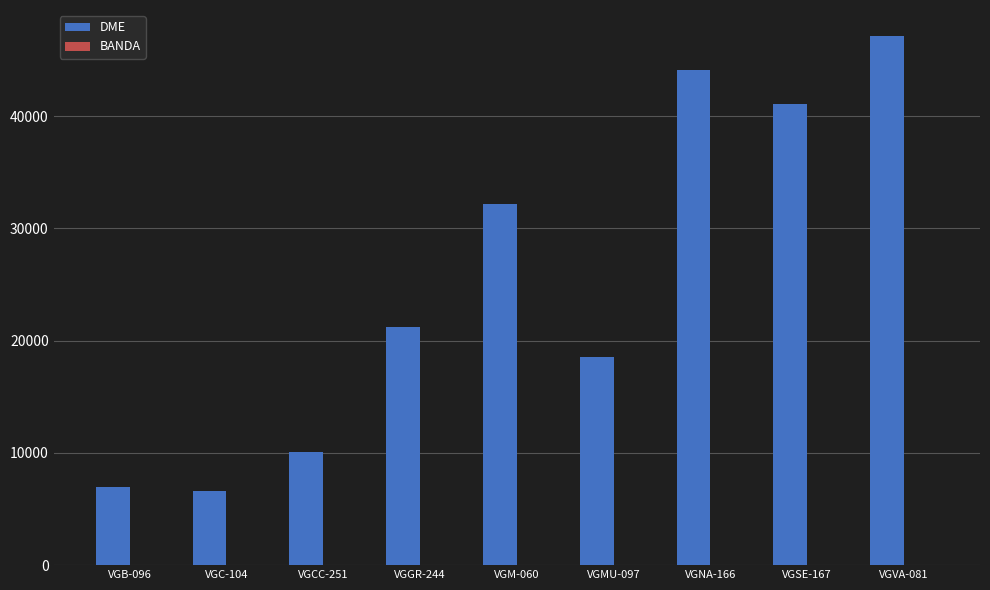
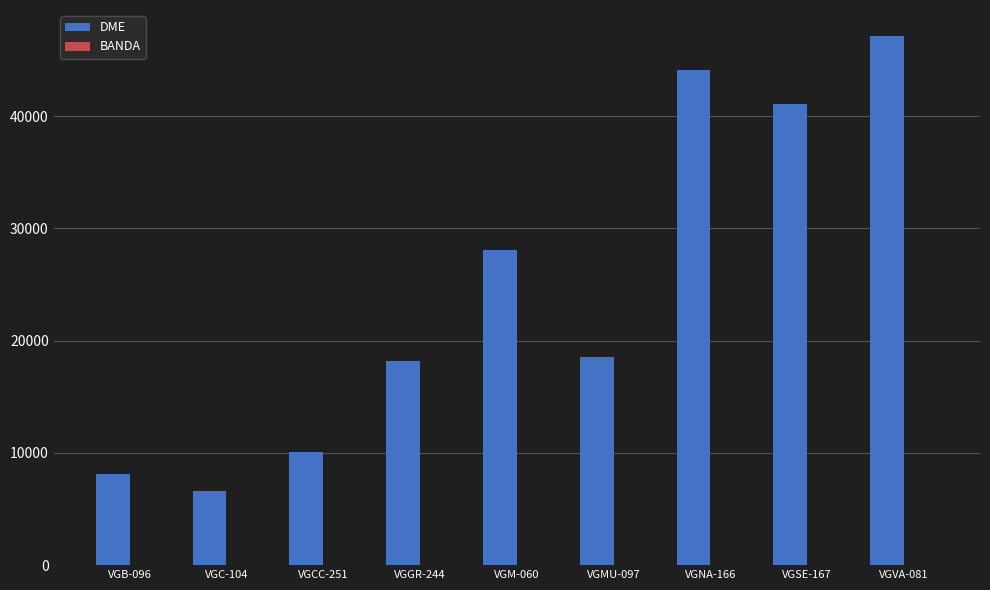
  {
    "DME": {
-     "VGB-096": 7000,
+     "VGB-096": 8100,
      "VGC-104": 6600,
      "VGCC-251": 10100,
-     "VGGR-244": 21200,
-     "VGM-060": 32100,
+     "VGGR-244": 18100,
+     "VGM-060": 28000,
      "VGMU-097": 18600,
      "VGNA-166": 44200,
      "VGSE-167": 41100,
      "VGVA-081": 47100
    }
  }
